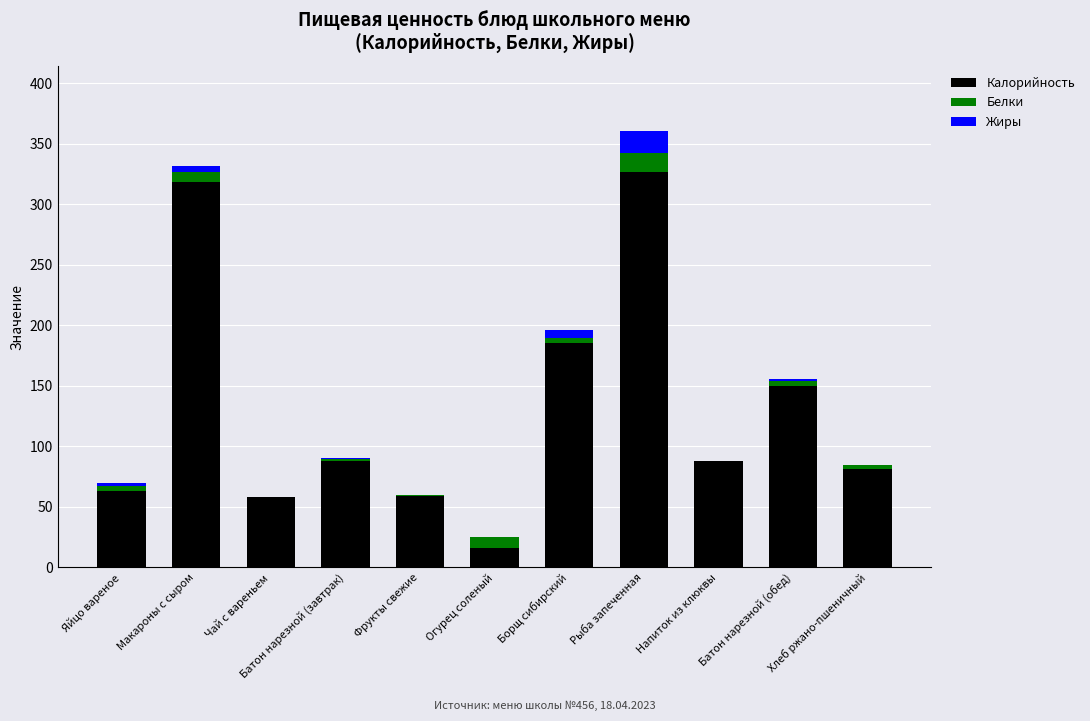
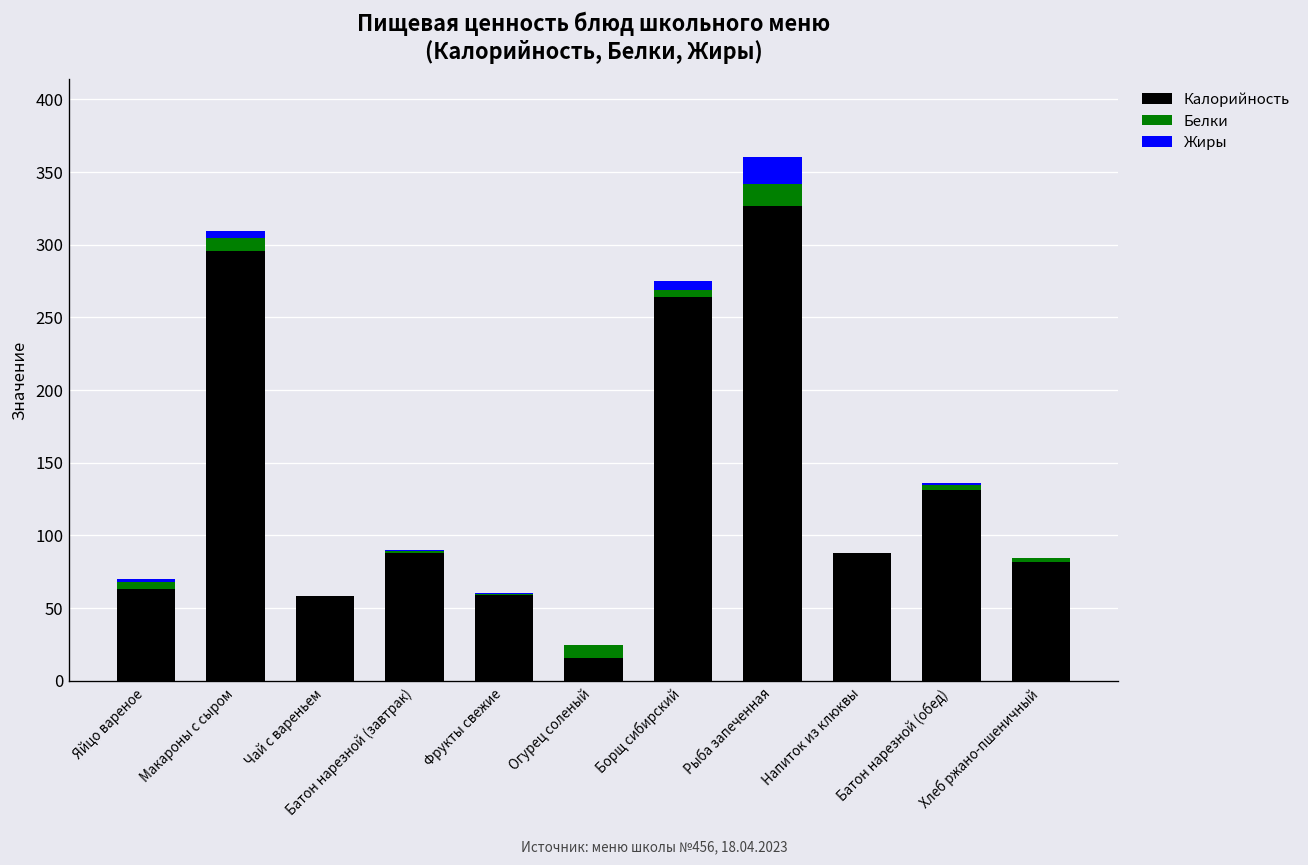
  {
    "Калорийность": {
      "Яйцо вареное": 63,
-     "Макароны с сыром": 318,
+     "Макароны с сыром": 296,
      "Чай с вареньем": 58,
      "Батон нарезной (завтрак)": 88,
      "Фрукты свежие": 59,
      "Огурец соленый": 16,
-     "Борщ сибирский": 185,
+     "Борщ сибирский": 264,
      "Рыба запеченная": 327,
      "Напиток из клюквы": 88,
-     "Батон нарезной (обед)": 150,
+     "Батон нарезной (обед)": 131,
      "Хлеб ржано-пшеничный": 82
    },
    "Белки": {
      "Яйцо вареное": 5,
      "Макароны с сыром": 9,
      "Огурец соленый": 9,
      "Борщ сибирский": 5,
      "Рыба запеченная": 15,
      "Батон нарезной (обед)": 4,
      "Хлеб ржано-пшеничный": 3
    },
    "Жиры": {
      "Яйцо вареное": 2,
      "Макароны с сыром": 5,
      "Чай с вареньем": 0,
      "Борщ сибирский": 7,
      "Рыба запеченная": 18
    }
  }
